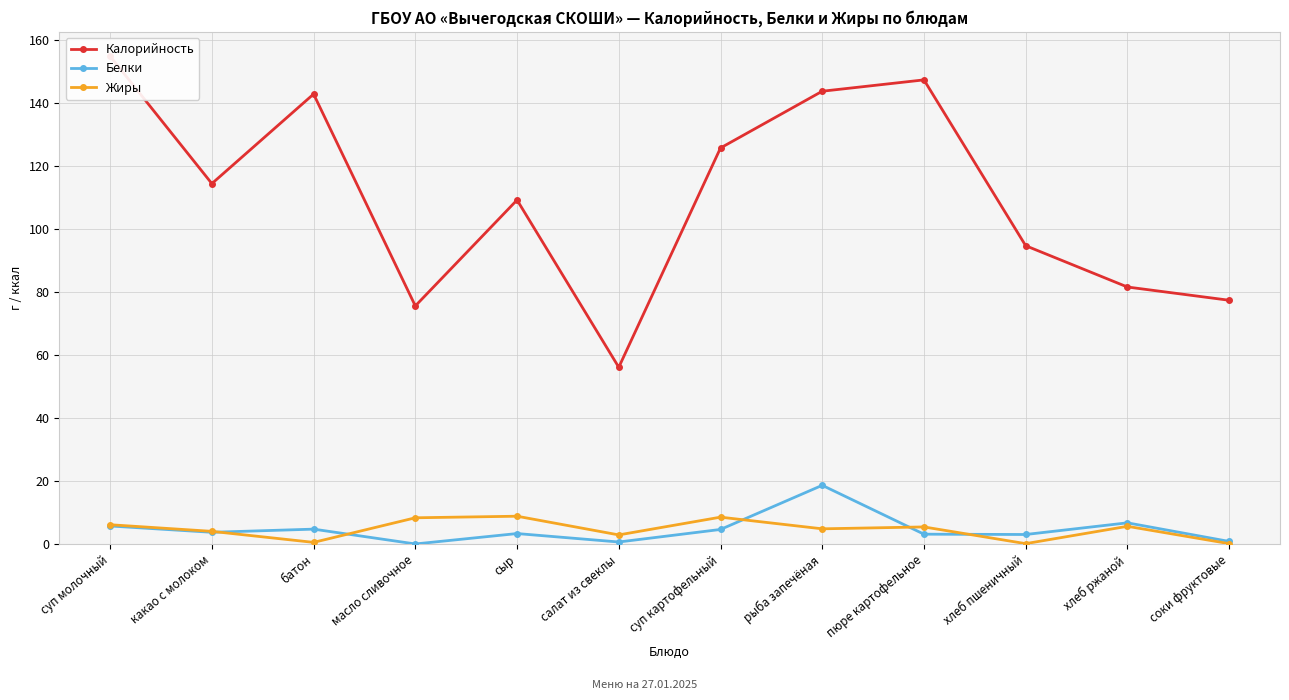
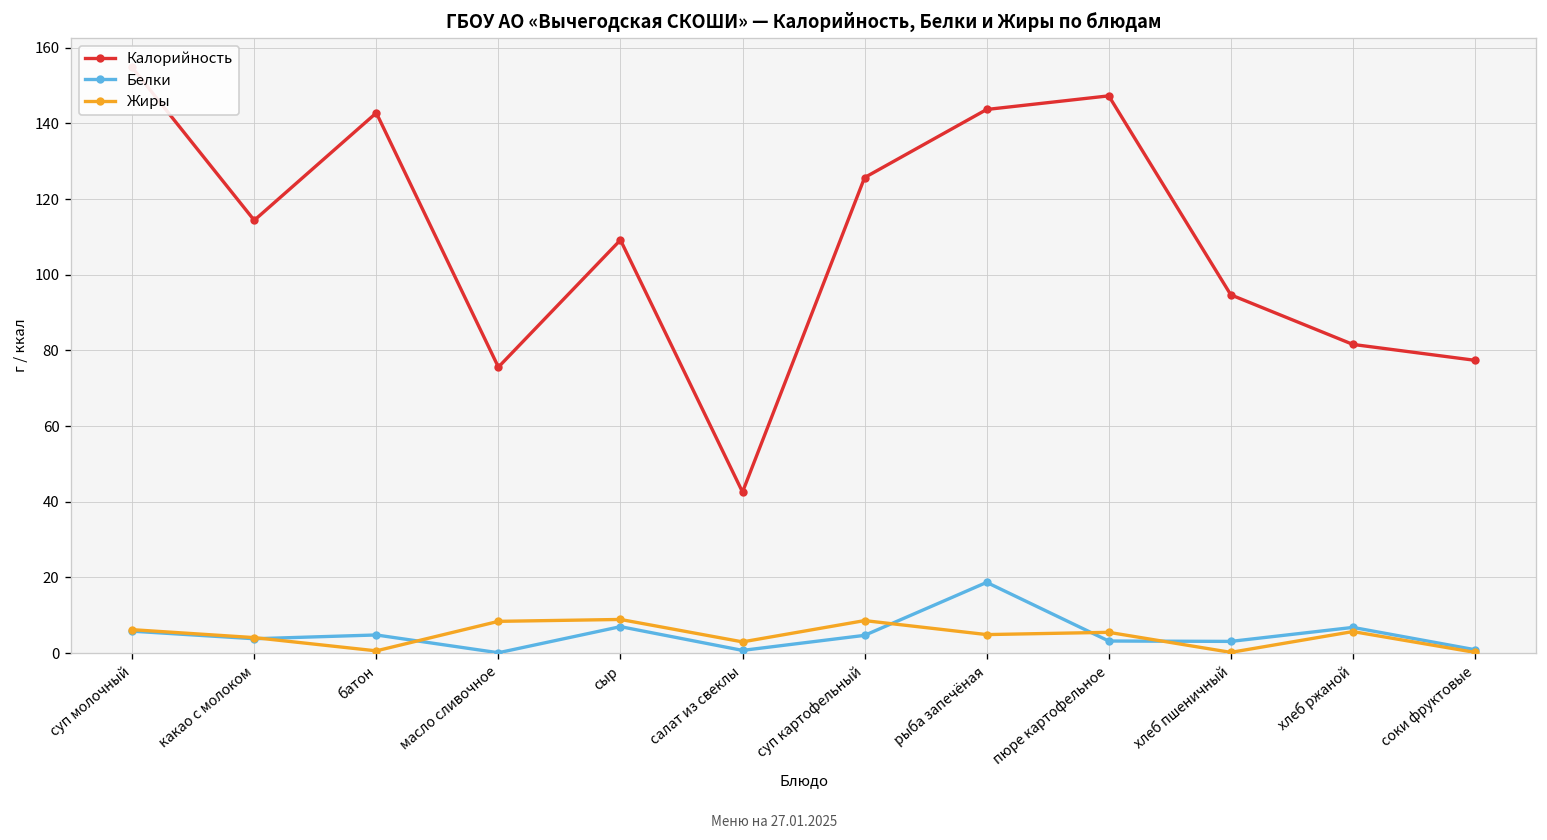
  {
    "Калорийность": {
      "какао с молоком": 114,
      "батон": 143,
      "масло сливочное": 76,
      "сыр": 109,
-     "салат из свеклы": 56,
+     "салат из свеклы": 43,
      "суп картофельный": 126,
      "рыба запечёная": 144,
      "пюре картофельное": 147,
      "хлеб пшеничный": 95,
      "хлеб ржаной": 82,
      "соки фруктовые": 77
    },
    "Белки": {
      "батон": 5,
      "масло сливочное": 0,
-     "сыр": 3,
+     "сыр": 7,
      "салат из свеклы": 1,
      "суп картофельный": 5,
      "рыба запечёная": 19,
      "пюре картофельное": 3,
      "хлеб пшеничный": 3,
      "хлеб ржаной": 7
    },
    "Жиры": {
      "батон": 1,
      "масло сливочное": 8,
      "сыр": 9,
      "салат из свеклы": 3,
      "суп картофельный": 9,
      "рыба запечёная": 5,
      "пюре картофельное": 6,
      "хлеб пшеничный": 0,
      "хлеб ржаной": 6
    }
  }
